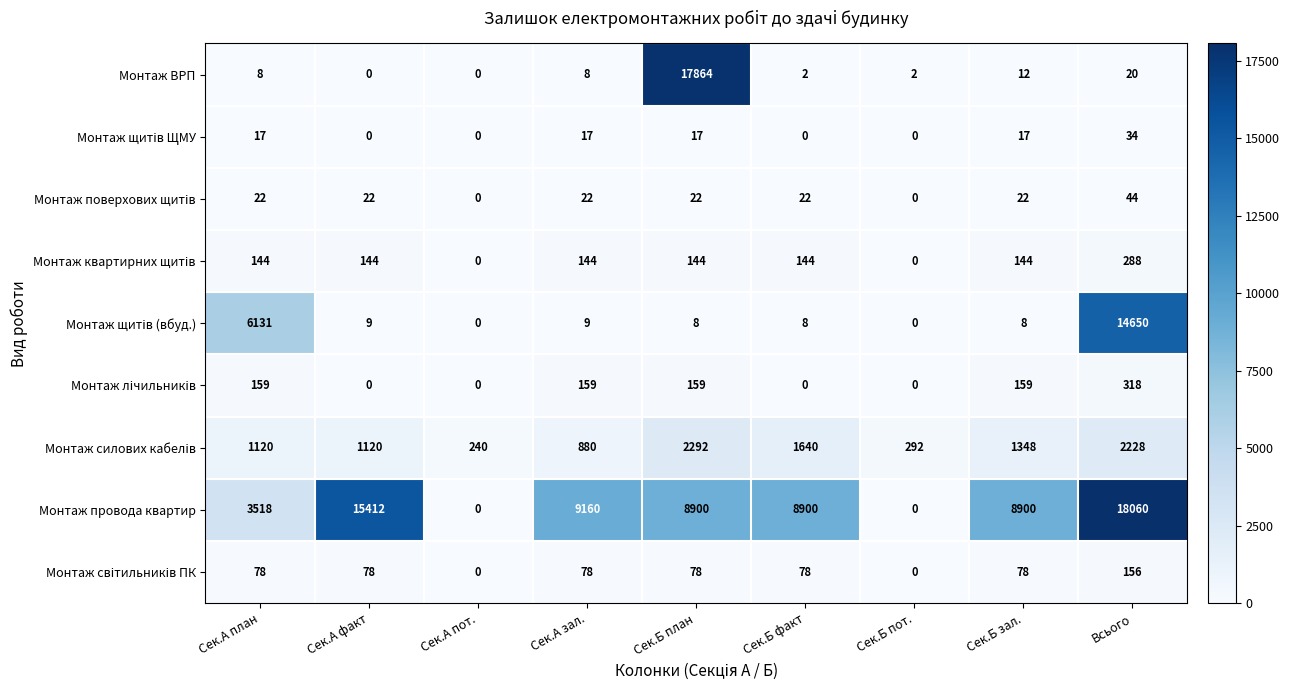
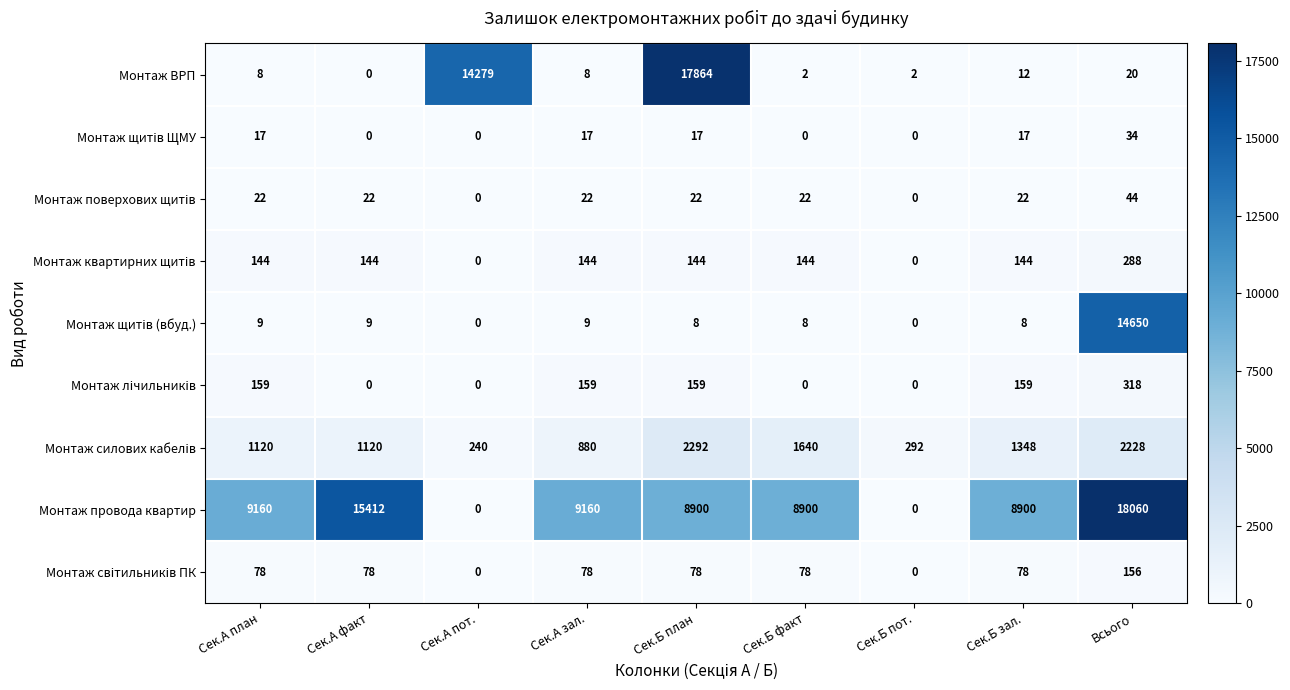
  {
    "Монтаж ВРП": {
      "Сек.А план": 8,
      "Сек.А факт": 0,
-     "Сек.А пот.": 0,
+     "Сек.А пот.": 14279,
      "Сек.А зал.": 8,
      "Сек.Б план": 17864,
      "Сек.Б факт": 2,
      "Сек.Б пот.": 2,
      "Сек.Б зал.": 12,
      "Всього": 20
    },
    "Монтаж щитів ЩМУ": {
      "Сек.А план": 17,
      "Сек.А факт": 0,
      "Сек.А пот.": 0,
      "Сек.А зал.": 17,
      "Сек.Б план": 17,
      "Сек.Б факт": 0,
      "Сек.Б пот.": 0,
      "Сек.Б зал.": 17,
      "Всього": 34
    },
    "Монтаж поверхових щитів": {
      "Сек.А план": 22,
      "Сек.А факт": 22,
      "Сек.А пот.": 0,
      "Сек.А зал.": 22,
      "Сек.Б план": 22,
      "Сек.Б факт": 22,
      "Сек.Б пот.": 0,
      "Сек.Б зал.": 22,
      "Всього": 44
    },
    "Монтаж квартирних щитів": {
      "Сек.А план": 144,
      "Сек.А факт": 144,
      "Сек.А пот.": 0,
      "Сек.А зал.": 144,
      "Сек.Б план": 144,
      "Сек.Б факт": 144,
      "Сек.Б пот.": 0,
      "Сек.Б зал.": 144,
      "Всього": 288
    },
    "Монтаж щитів (вбуд.)": {
-     "Сек.А план": 6131,
+     "Сек.А план": 9,
      "Сек.А факт": 9,
      "Сек.А пот.": 0,
      "Сек.А зал.": 9,
      "Сек.Б план": 8,
      "Сек.Б факт": 8,
      "Сек.Б пот.": 0,
      "Сек.Б зал.": 8,
      "Всього": 14650
    },
    "Монтаж лічильників": {
      "Сек.А план": 159,
      "Сек.А факт": 0,
      "Сек.А пот.": 0,
      "Сек.А зал.": 159,
      "Сек.Б план": 159,
      "Сек.Б факт": 0,
      "Сек.Б пот.": 0,
      "Сек.Б зал.": 159,
      "Всього": 318
    },
    "Монтаж силових кабелів": {
      "Сек.А план": 1120,
      "Сек.А факт": 1120,
      "Сек.А пот.": 240,
      "Сек.А зал.": 880,
      "Сек.Б план": 2292,
      "Сек.Б факт": 1640,
      "Сек.Б пот.": 292,
      "Сек.Б зал.": 1348,
      "Всього": 2228
    },
    "Монтаж провода квартир": {
-     "Сек.А план": 3518,
+     "Сек.А план": 9160,
      "Сек.А факт": 15412,
      "Сек.А пот.": 0,
      "Сек.А зал.": 9160,
      "Сек.Б план": 8900,
      "Сек.Б факт": 8900,
      "Сек.Б пот.": 0,
      "Сек.Б зал.": 8900,
      "Всього": 18060
    },
    "Монтаж світильників ПК": {
      "Сек.А план": 78,
      "Сек.А факт": 78,
      "Сек.А пот.": 0,
      "Сек.А зал.": 78,
      "Сек.Б план": 78,
      "Сек.Б факт": 78,
      "Сек.Б пот.": 0,
      "Сек.Б зал.": 78,
      "Всього": 156
    }
  }
